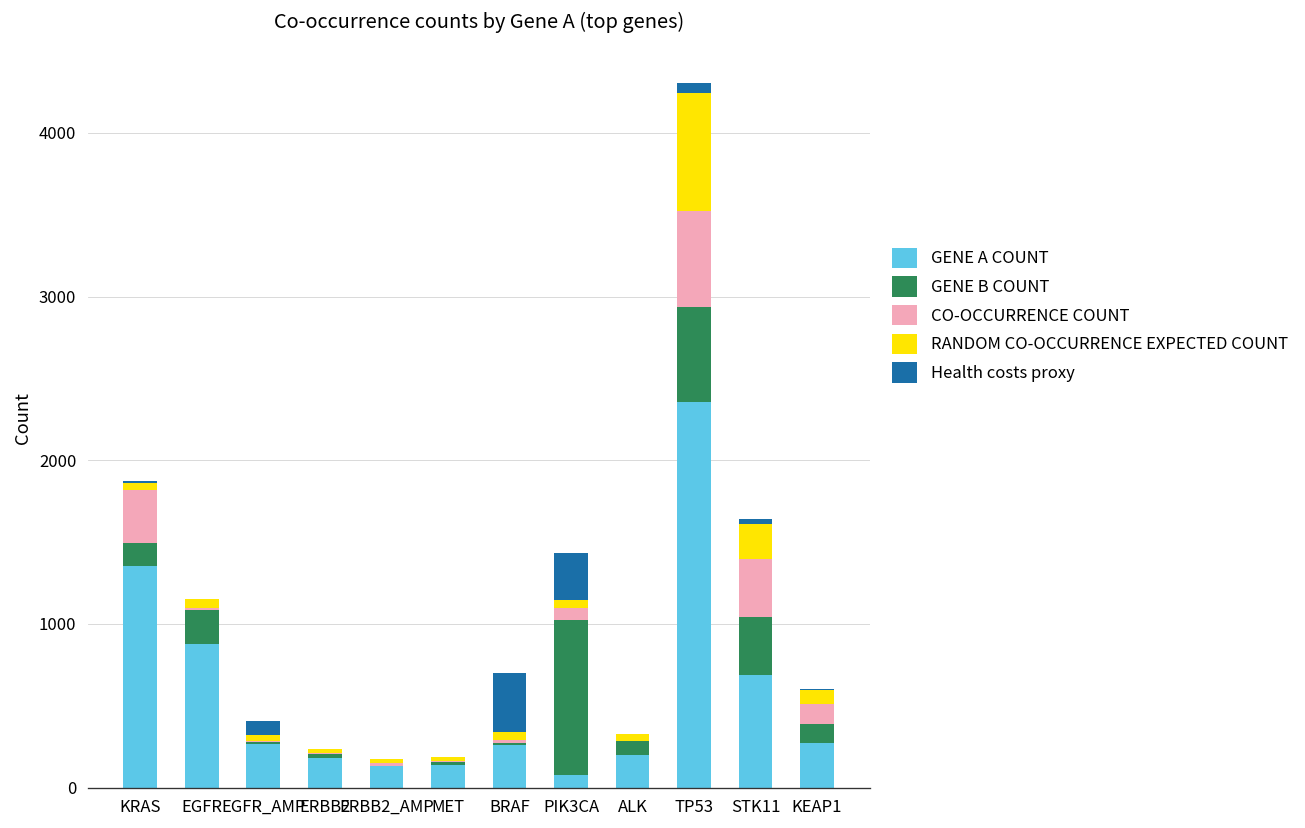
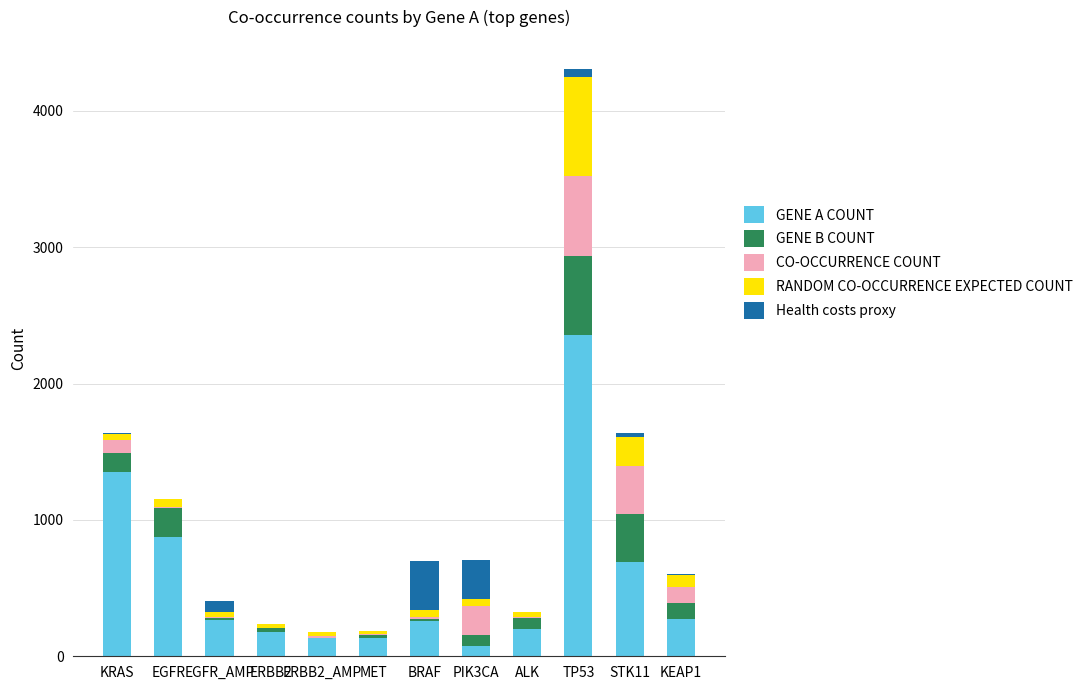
  {
    "GENE A COUNT": {
      "KRAS": 1350,
      "EGFR": 880,
      "EGFR_AMP": 270,
      "ERBB2_AMP": 130,
      "MET": 140,
      "BRAF": 260,
      "PIK3CA": 80,
      "ALK": 200,
      "TP53": 2350,
      "STK11": 690,
      "KEAP1": 270
    },
    "GENE B COUNT": {
      "KRAS": 140,
      "EGFR": 210,
      "MET": 20,
-     "PIK3CA": 950,
+     "PIK3CA": 80,
      "ALK": 80,
      "TP53": 580,
      "STK11": 350,
      "KEAP1": 120
    },
    "CO-OCCURRENCE COUNT": {
-     "KRAS": 320,
+     "KRAS": 90,
      "BRAF": 20,
-     "PIK3CA": 70,
+     "PIK3CA": 210,
      "TP53": 580,
      "STK11": 350,
      "KEAP1": 120
    },
    "RANDOM CO-OCCURRENCE EXPECTED COUNT": {
      "KRAS": 40,
      "EGFR": 50,
      "EGFR_AMP": 40,
      "ERBB2_AMP": 30,
      "MET": 20,
      "BRAF": 50,
      "PIK3CA": 50,
      "ALK": 40,
      "TP53": 720,
      "STK11": 210,
      "KEAP1": 80
    },
    "Health costs proxy": {
      "EGFR_AMP": 80,
      "BRAF": 360,
      "PIK3CA": 290,
      "TP53": 60,
      "STK11": 30
    }
  }
